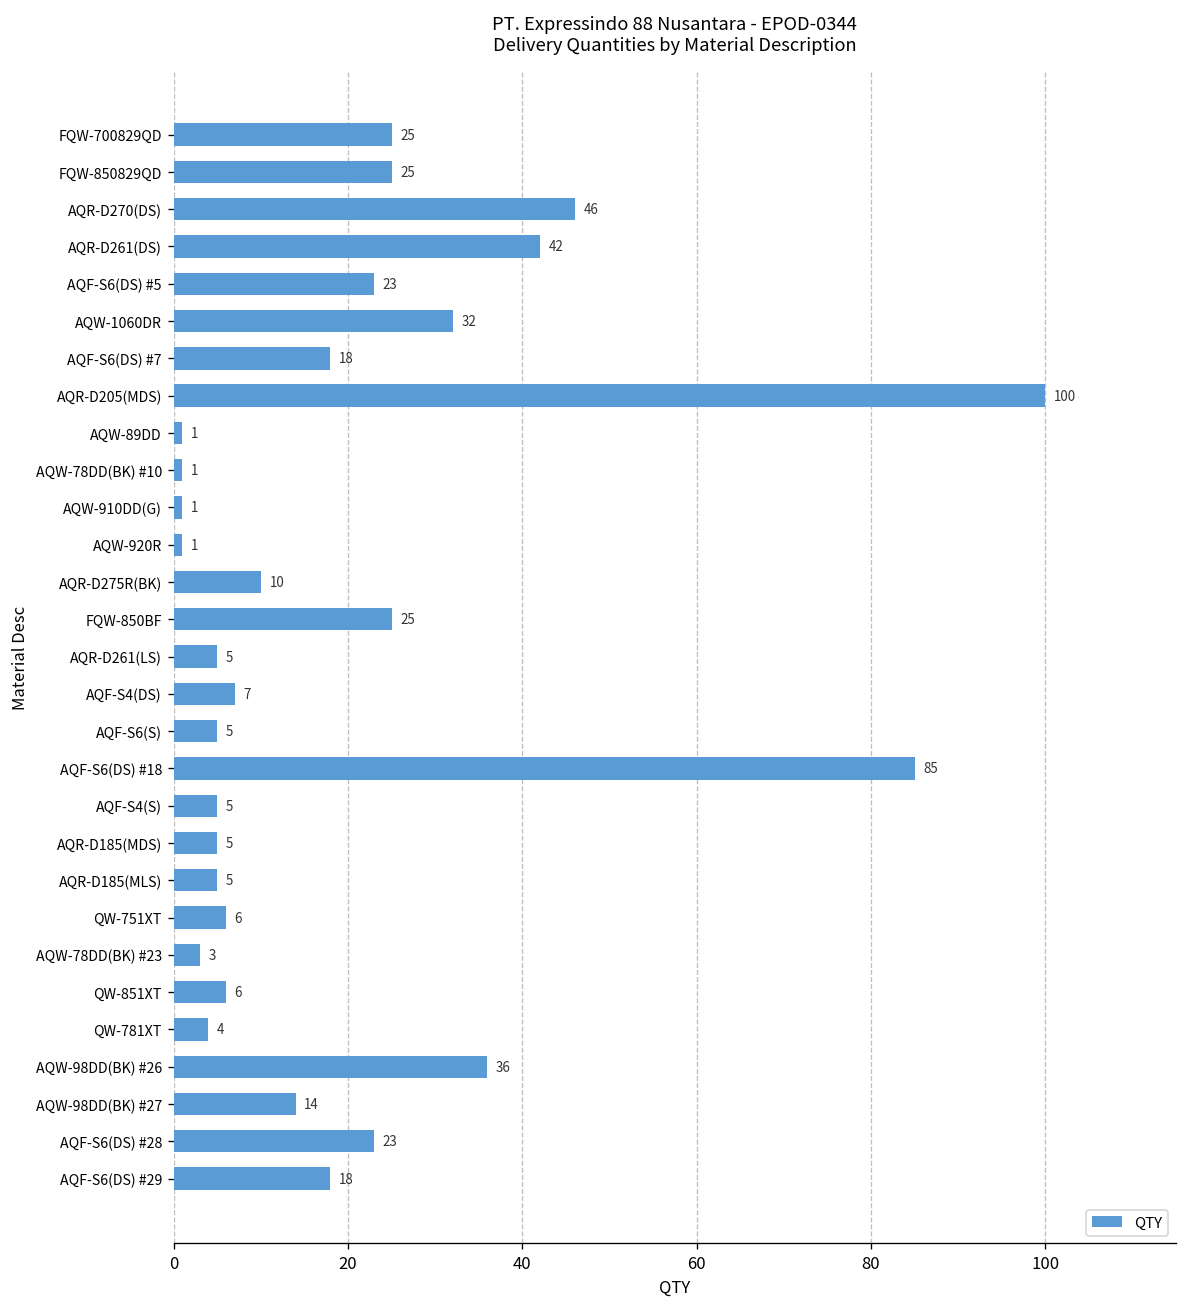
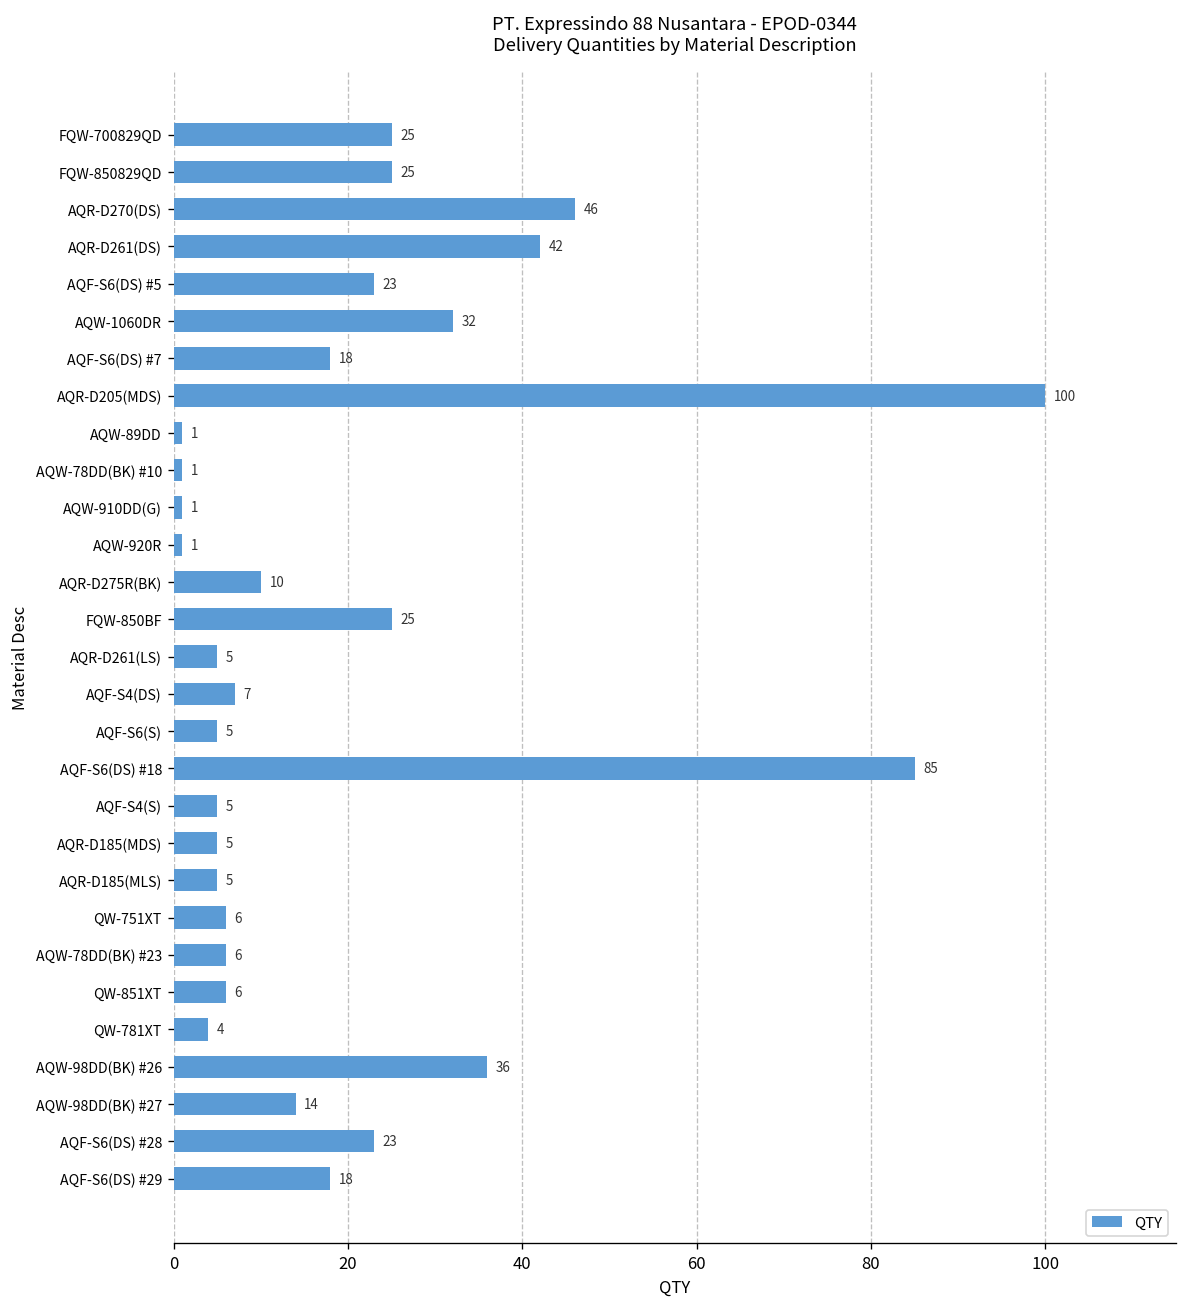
  {
    "FQW-700829QD": 25,
    "FQW-850829QD": 25,
    "AQR-D270(DS)": 46,
    "AQR-D261(DS)": 42,
    "AQF-S6(DS) #5": 23,
    "AQW-1060DR": 32,
    "AQF-S6(DS) #7": 18,
    "AQR-D205(MDS)": 100,
    "AQW-89DD": 1,
    "AQW-78DD(BK) #10": 1,
    "AQW-910DD(G)": 1,
    "AQW-920R": 1,
    "AQR-D275R(BK)": 10,
    "FQW-850BF": 25,
    "AQR-D261(LS)": 5,
    "AQF-S4(DS)": 7,
    "AQF-S6(S)": 5,
    "AQF-S6(DS) #18": 85,
    "AQF-S4(S)": 5,
    "AQR-D185(MDS)": 5,
    "AQR-D185(MLS)": 5,
    "QW-751XT": 6,
-   "AQW-78DD(BK) #23": 3,
+   "AQW-78DD(BK) #23": 6,
    "QW-851XT": 6,
    "QW-781XT": 4,
    "AQW-98DD(BK) #26": 36,
    "AQW-98DD(BK) #27": 14,
    "AQF-S6(DS) #28": 23,
    "AQF-S6(DS) #29": 18
  }
